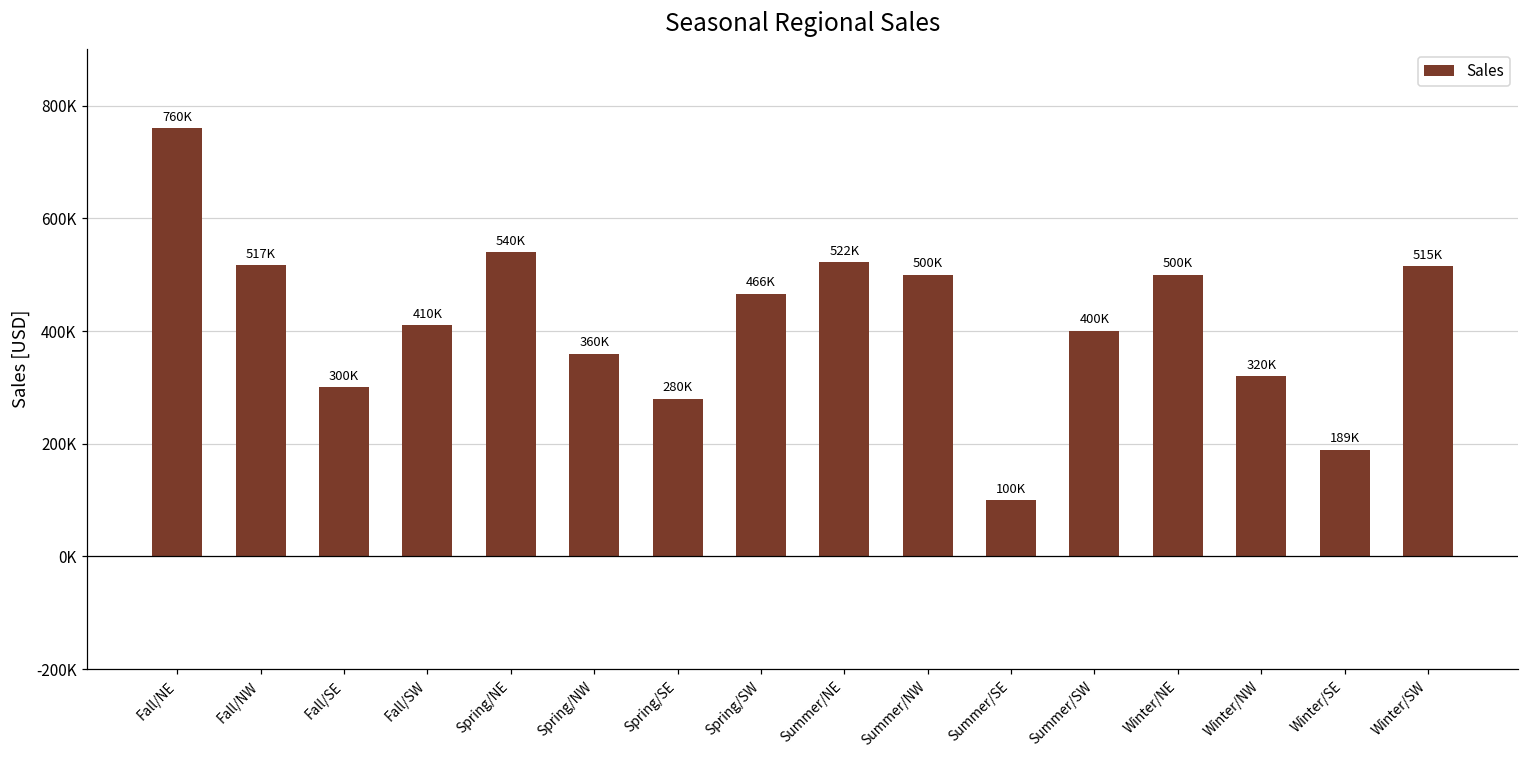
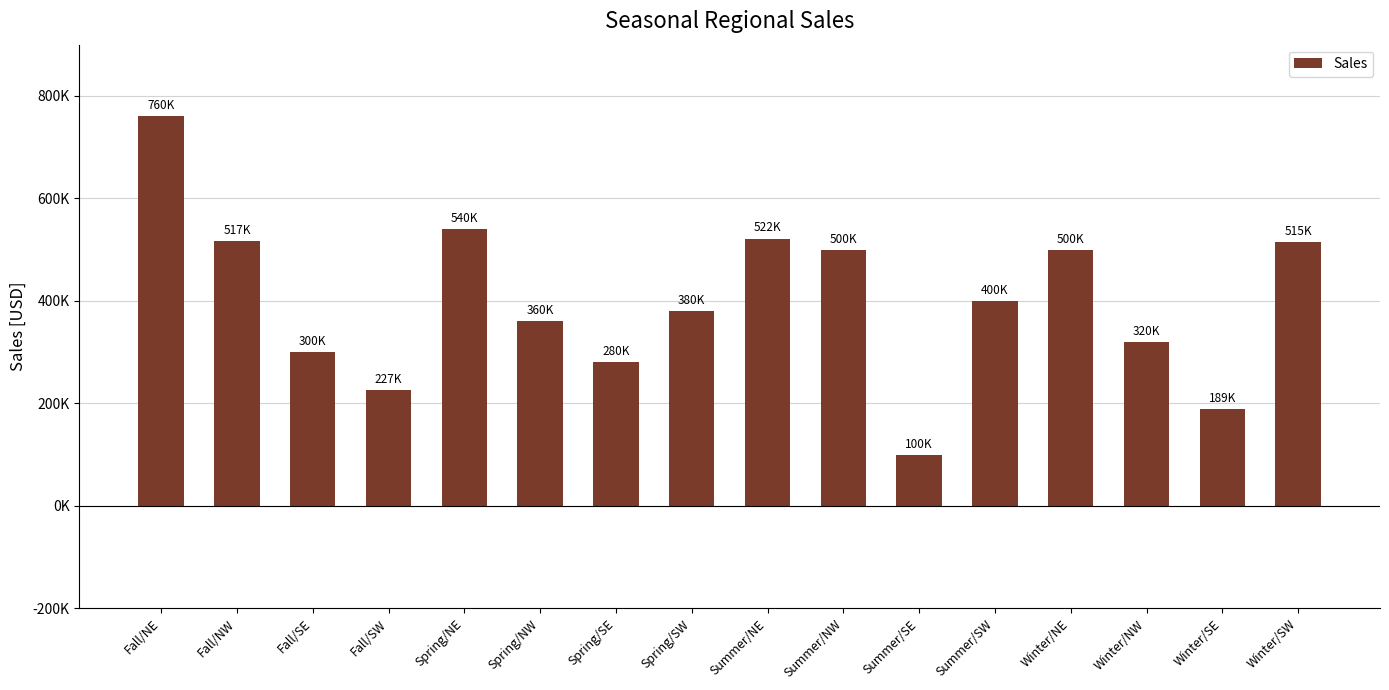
  {
    "Fall/NE": "760K",
    "Fall/NW": "517K",
    "Fall/SE": "300K",
-   "Fall/SW": "410K",
+   "Fall/SW": "227K",
    "Spring/NE": "540K",
    "Spring/NW": "360K",
    "Spring/SE": "280K",
-   "Spring/SW": "466K",
+   "Spring/SW": "380K",
    "Summer/NE": "522K",
    "Summer/NW": "500K",
    "Summer/SE": "100K",
    "Summer/SW": "400K",
    "Winter/NE": "500K",
    "Winter/NW": "320K",
    "Winter/SE": "189K",
    "Winter/SW": "515K"
  }
